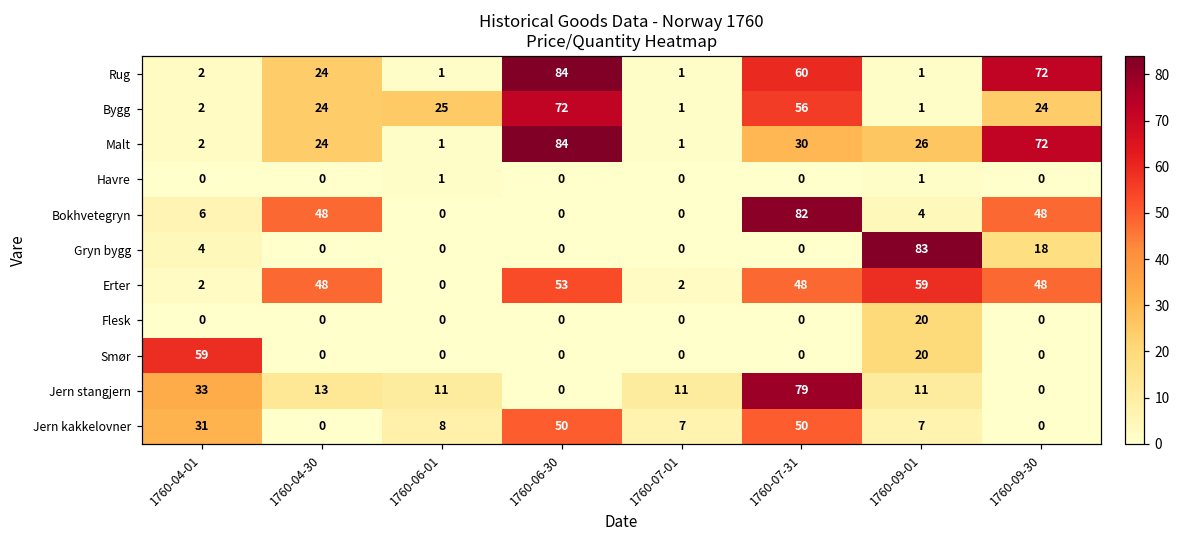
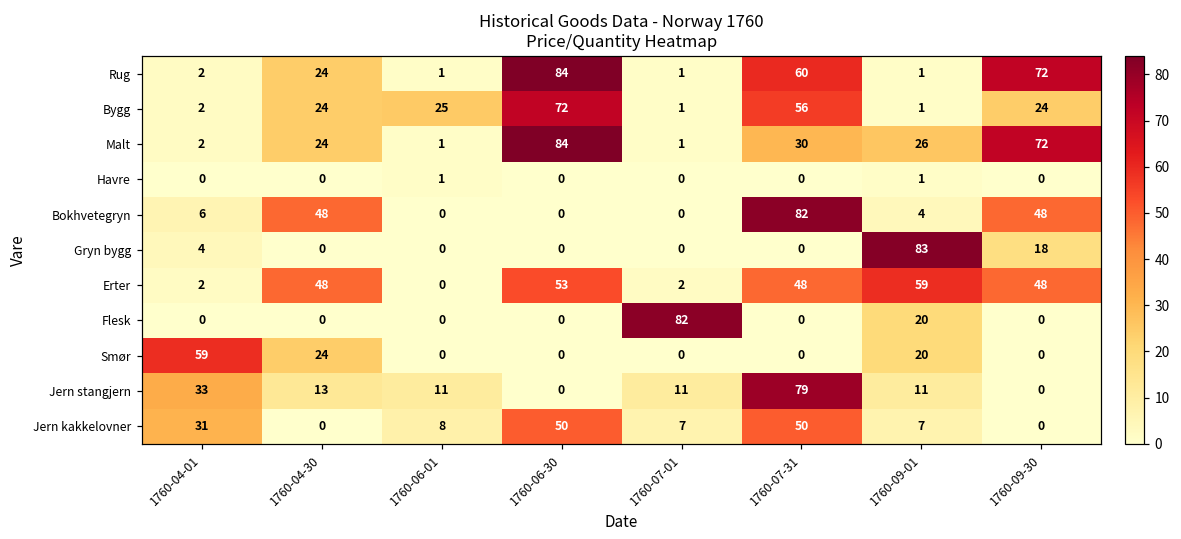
  {
    "Rug": {
      "1760-04-01": 2,
      "1760-04-30": 24,
      "1760-06-01": 1,
      "1760-06-30": 84,
      "1760-07-01": 1,
      "1760-07-31": 60,
      "1760-09-01": 1,
      "1760-09-30": 72
    },
    "Bygg": {
      "1760-04-01": 2,
      "1760-04-30": 24,
      "1760-06-01": 25,
      "1760-06-30": 72,
      "1760-07-01": 1,
      "1760-07-31": 56,
      "1760-09-01": 1,
      "1760-09-30": 24
    },
    "Malt": {
      "1760-04-01": 2,
      "1760-04-30": 24,
      "1760-06-01": 1,
      "1760-06-30": 84,
      "1760-07-01": 1,
      "1760-07-31": 30,
      "1760-09-01": 26,
      "1760-09-30": 72
    },
    "Havre": {
      "1760-04-01": 0,
      "1760-04-30": 0,
      "1760-06-01": 1,
      "1760-06-30": 0,
      "1760-07-01": 0,
      "1760-07-31": 0,
      "1760-09-01": 1,
      "1760-09-30": 0
    },
    "Bokhvetegryn": {
      "1760-04-01": 6,
      "1760-04-30": 48,
      "1760-06-01": 0,
      "1760-06-30": 0,
      "1760-07-01": 0,
      "1760-07-31": 82,
      "1760-09-01": 4,
      "1760-09-30": 48
    },
    "Gryn bygg": {
      "1760-04-01": 4,
      "1760-04-30": 0,
      "1760-06-01": 0,
      "1760-06-30": 0,
      "1760-07-01": 0,
      "1760-07-31": 0,
      "1760-09-01": 83,
      "1760-09-30": 18
    },
    "Erter": {
      "1760-04-01": 2,
      "1760-04-30": 48,
      "1760-06-01": 0,
      "1760-06-30": 53,
      "1760-07-01": 2,
      "1760-07-31": 48,
      "1760-09-01": 59,
      "1760-09-30": 48
    },
    "Flesk": {
      "1760-04-01": 0,
      "1760-04-30": 0,
      "1760-06-01": 0,
      "1760-06-30": 0,
-     "1760-07-01": 0,
+     "1760-07-01": 82,
      "1760-07-31": 0,
      "1760-09-01": 20,
      "1760-09-30": 0
    },
    "Smør": {
      "1760-04-01": 59,
-     "1760-04-30": 0,
+     "1760-04-30": 24,
      "1760-06-01": 0,
      "1760-06-30": 0,
      "1760-07-01": 0,
      "1760-07-31": 0,
      "1760-09-01": 20,
      "1760-09-30": 0
    },
    "Jern stangjern": {
      "1760-04-01": 33,
      "1760-04-30": 13,
      "1760-06-01": 11,
      "1760-06-30": 0,
      "1760-07-01": 11,
      "1760-07-31": 79,
      "1760-09-01": 11,
      "1760-09-30": 0
    },
    "Jern kakkelovner": {
      "1760-04-01": 31,
      "1760-04-30": 0,
      "1760-06-01": 8,
      "1760-06-30": 50,
      "1760-07-01": 7,
      "1760-07-31": 50,
      "1760-09-01": 7,
      "1760-09-30": 0
    }
  }
